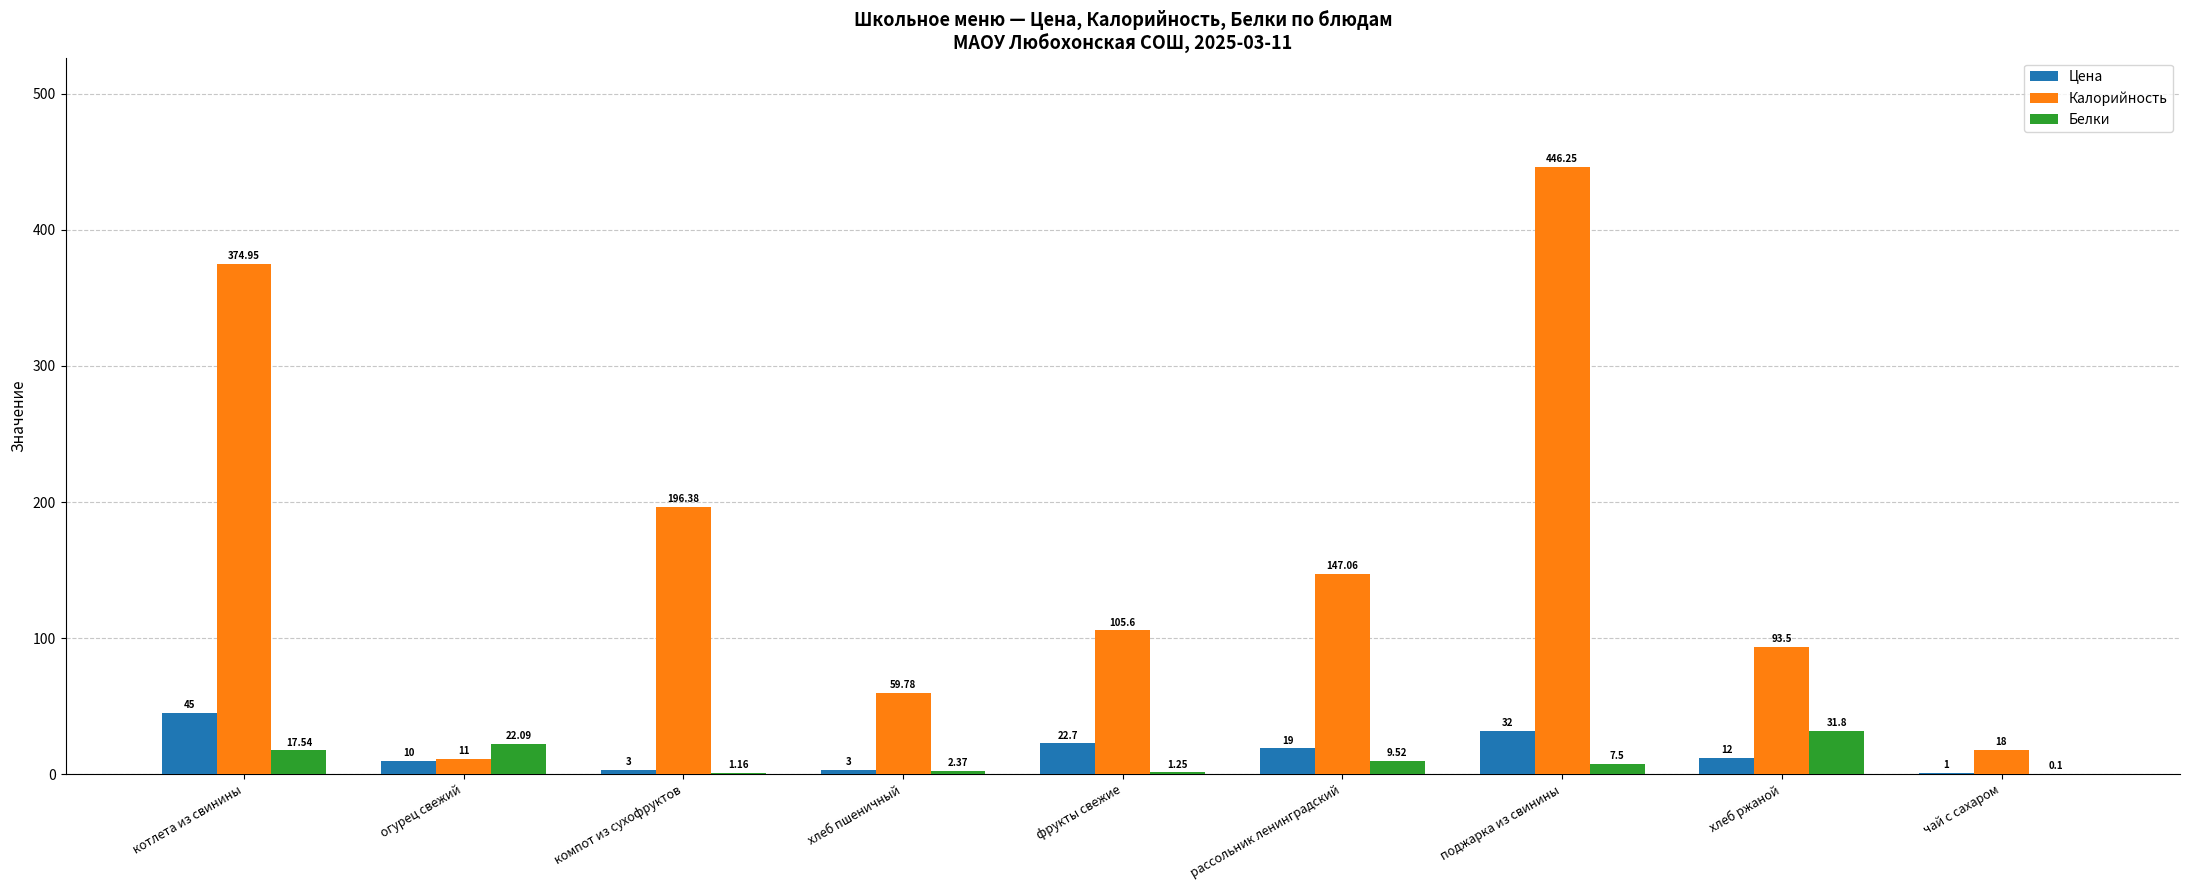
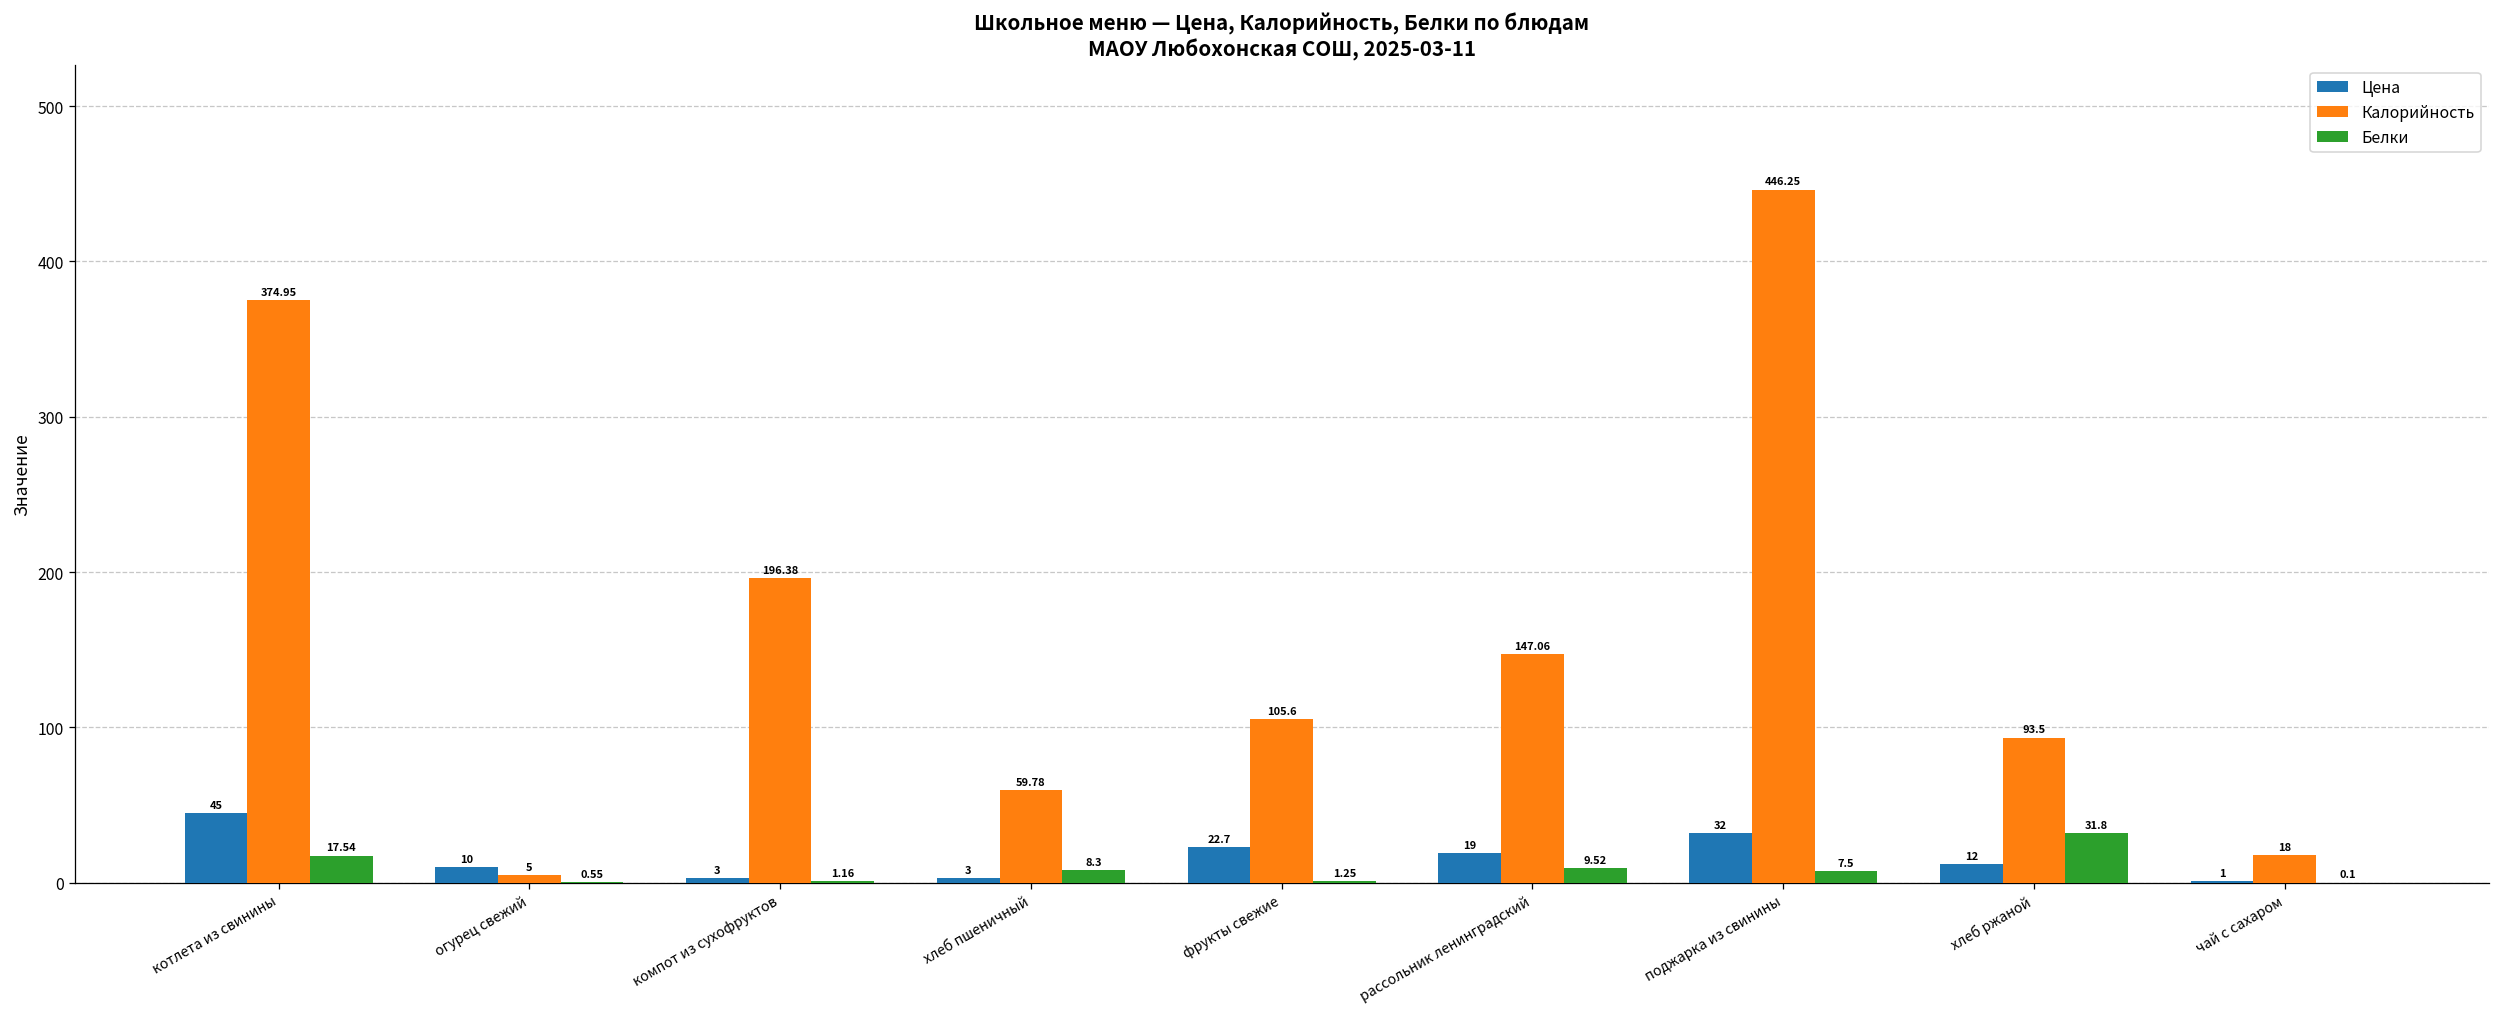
  {
    "Цена": {
      "котлета из свинины": 45,
      "огурец свежий": 10,
      "компот из сухофруктов": 3,
      "хлеб пшеничный": 3,
      "фрукты свежие": 22.7,
      "рассольник ленинградский": 19,
      "поджарка из свинины": 32,
      "хлеб ржаной": 12,
      "чай с сахаром": 1
    },
    "Калорийность": {
      "котлета из свинины": 374.95,
-     "огурец свежий": 11,
+     "огурец свежий": 5,
      "компот из сухофруктов": 196.38,
      "хлеб пшеничный": 59.78,
      "фрукты свежие": 105.6,
      "рассольник ленинградский": 147.06,
      "поджарка из свинины": 446.25,
      "хлеб ржаной": 93.5,
      "чай с сахаром": 18
    },
    "Белки": {
      "котлета из свинины": 17.54,
-     "огурец свежий": 22.09,
+     "огурец свежий": 0.55,
      "компот из сухофруктов": 1.16,
-     "хлеб пшеничный": 2.37,
+     "хлеб пшеничный": 8.3,
      "фрукты свежие": 1.25,
      "рассольник ленинградский": 9.52,
      "поджарка из свинины": 7.5,
      "хлеб ржаной": 31.8,
      "чай с сахаром": 0.1
    }
  }
